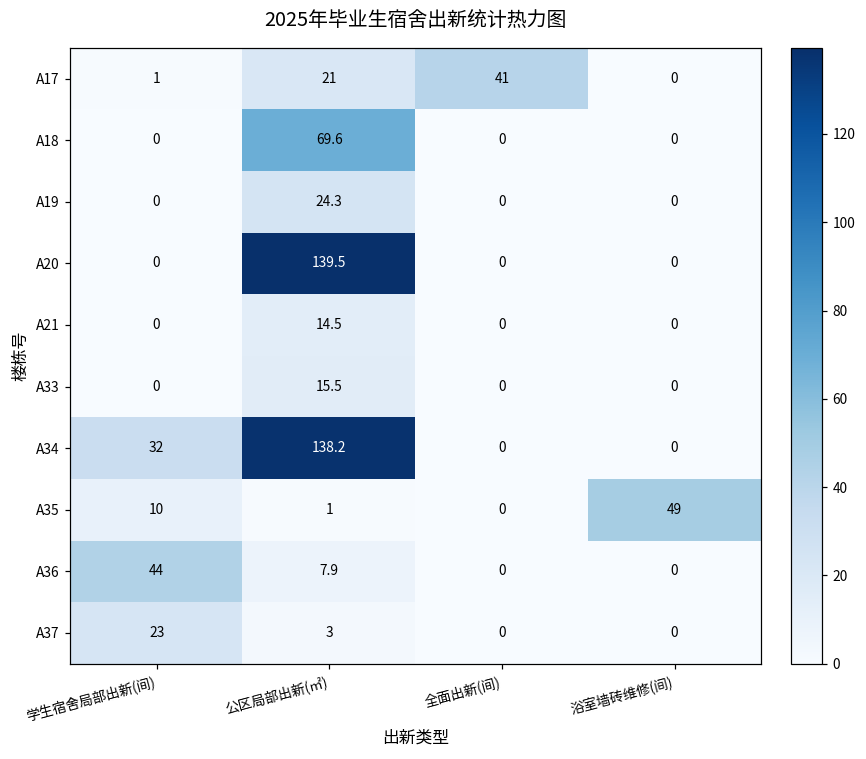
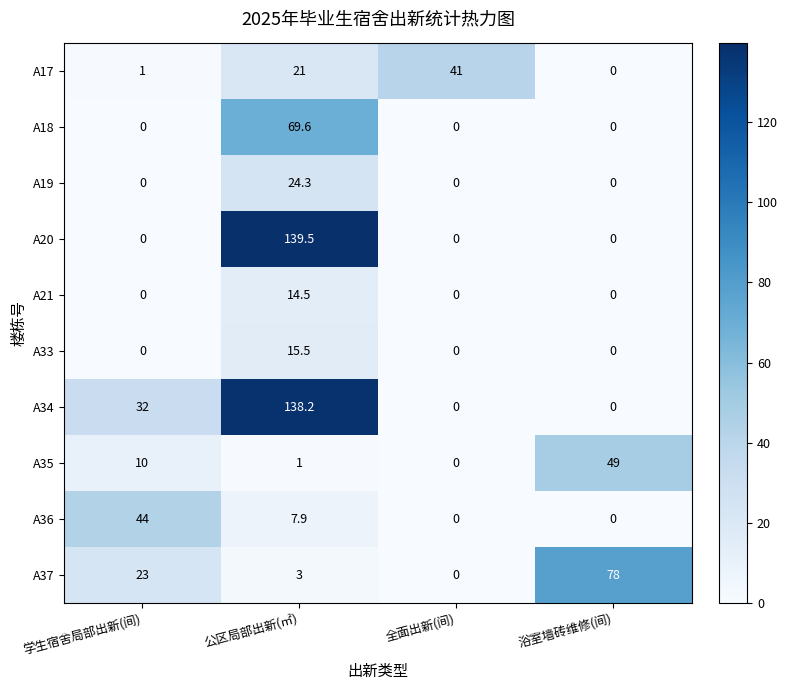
  {
    "A17": {
      "学生宿舍局部出新(间)": 1,
      "公区局部出新(㎡)": 21,
      "全面出新(间)": 41,
      "浴室墙砖维修(间)": 0
    },
    "A18": {
      "学生宿舍局部出新(间)": 0,
      "公区局部出新(㎡)": 69.6,
      "全面出新(间)": 0,
      "浴室墙砖维修(间)": 0
    },
    "A19": {
      "学生宿舍局部出新(间)": 0,
      "公区局部出新(㎡)": 24.3,
      "全面出新(间)": 0,
      "浴室墙砖维修(间)": 0
    },
    "A20": {
      "学生宿舍局部出新(间)": 0,
      "公区局部出新(㎡)": 139.5,
      "全面出新(间)": 0,
      "浴室墙砖维修(间)": 0
    },
    "A21": {
      "学生宿舍局部出新(间)": 0,
      "公区局部出新(㎡)": 14.5,
      "全面出新(间)": 0,
      "浴室墙砖维修(间)": 0
    },
    "A33": {
      "学生宿舍局部出新(间)": 0,
      "公区局部出新(㎡)": 15.5,
      "全面出新(间)": 0,
      "浴室墙砖维修(间)": 0
    },
    "A34": {
      "学生宿舍局部出新(间)": 32,
      "公区局部出新(㎡)": 138.2,
      "全面出新(间)": 0,
      "浴室墙砖维修(间)": 0
    },
    "A35": {
      "学生宿舍局部出新(间)": 10,
      "公区局部出新(㎡)": 1,
      "全面出新(间)": 0,
      "浴室墙砖维修(间)": 49
    },
    "A36": {
      "学生宿舍局部出新(间)": 44,
      "公区局部出新(㎡)": 7.9,
      "全面出新(间)": 0,
      "浴室墙砖维修(间)": 0
    },
    "A37": {
      "学生宿舍局部出新(间)": 23,
      "公区局部出新(㎡)": 3,
      "全面出新(间)": 0,
-     "浴室墙砖维修(间)": 0
+     "浴室墙砖维修(间)": 78
    }
  }
